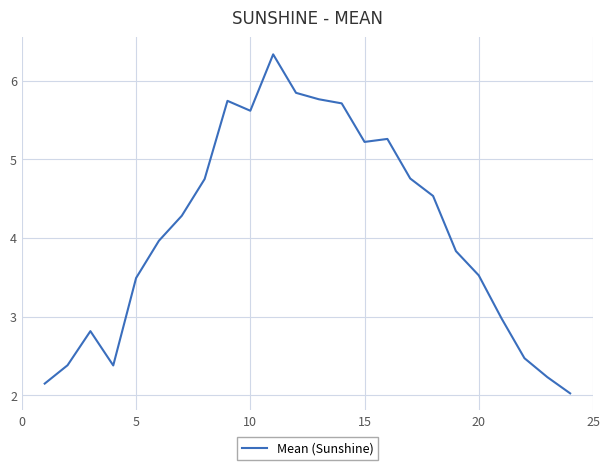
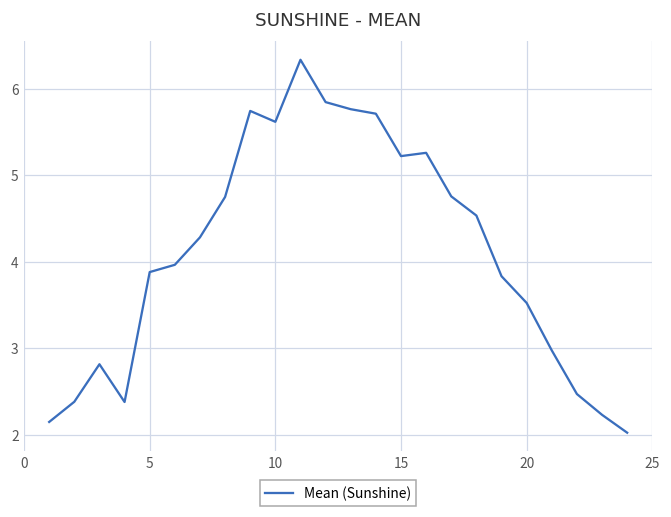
  {
-   "5": 3.5,
+   "5": 3.9,
    "10": 5.6,
    "15": 5.2,
    "20": 3.5
  }
